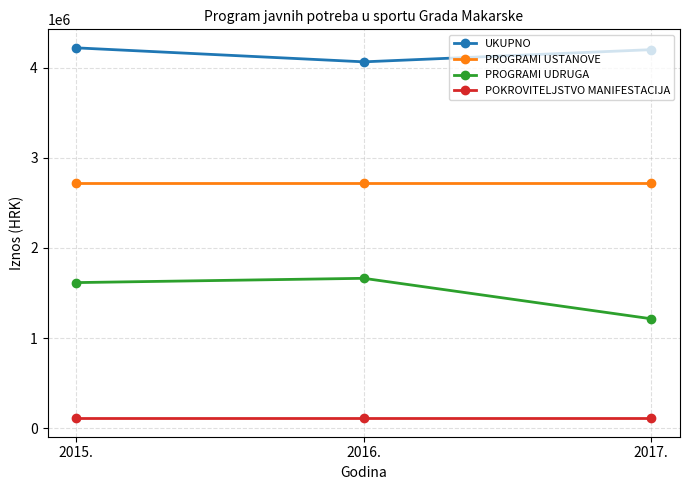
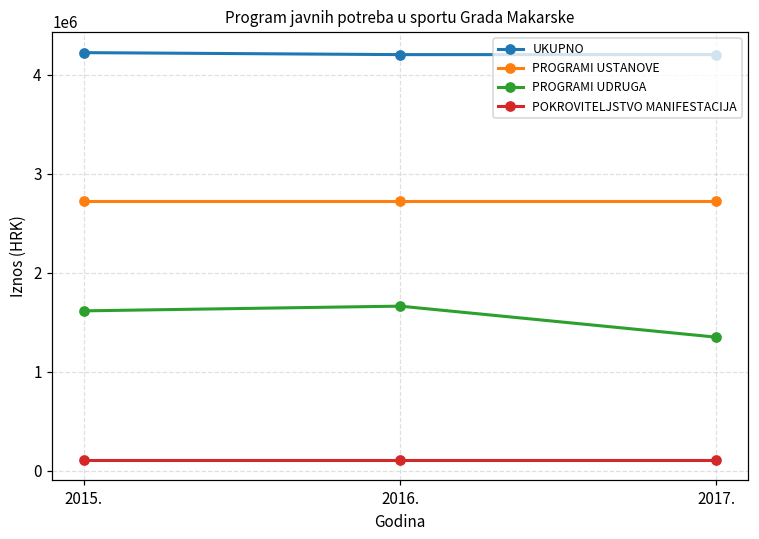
  {
    "UKUPNO": {
      "2015.": 4200000,
-     "2016.": 4100000
+     "2016.": 4200000
    },
    "PROGRAMI USTANOVE": {
      "2015.": 2700000,
      "2016.": 2700000,
      "2017.": 2700000
    },
    "PROGRAMI UDRUGA": {
      "2015.": 1600000,
      "2016.": 1700000,
-     "2017.": 1200000
+     "2017.": 1400000
    },
    "POKROVITELJSTVO MANIFESTACIJA": {
      "2015.": 100000,
      "2016.": 100000,
      "2017.": 100000
    }
  }
